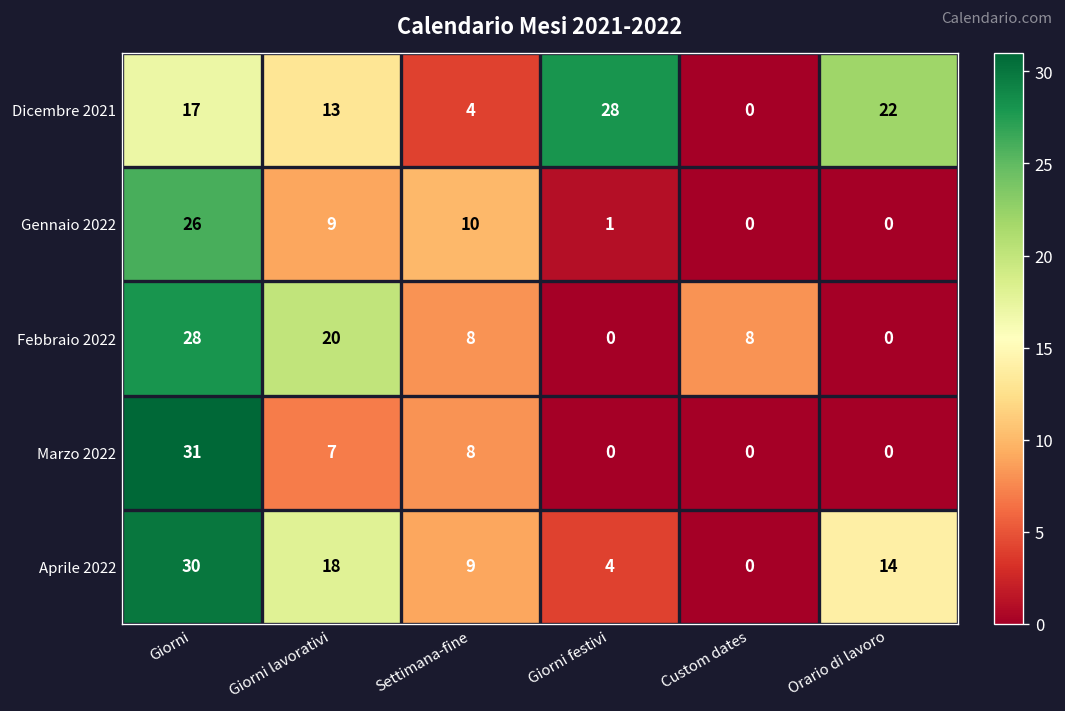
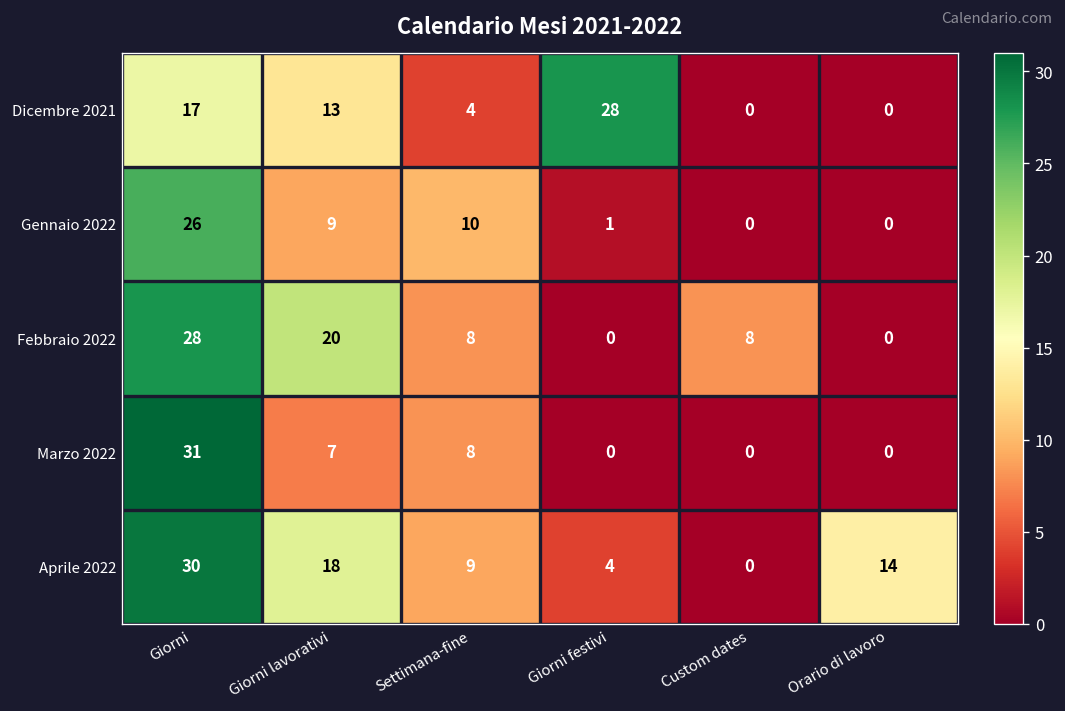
  {
    "Dicembre 2021": {
      "Giorni": 17,
      "Giorni lavorativi": 13,
      "Settimana-fine": 4,
      "Giorni festivi": 28,
      "Custom dates": 0,
-     "Orario di lavoro": 22
+     "Orario di lavoro": 0
    },
    "Gennaio 2022": {
      "Giorni": 26,
      "Giorni lavorativi": 9,
      "Settimana-fine": 10,
      "Giorni festivi": 1,
      "Custom dates": 0,
      "Orario di lavoro": 0
    },
    "Febbraio 2022": {
      "Giorni": 28,
      "Giorni lavorativi": 20,
      "Settimana-fine": 8,
      "Giorni festivi": 0,
      "Custom dates": 8,
      "Orario di lavoro": 0
    },
    "Marzo 2022": {
      "Giorni": 31,
      "Giorni lavorativi": 7,
      "Settimana-fine": 8,
      "Giorni festivi": 0,
      "Custom dates": 0,
      "Orario di lavoro": 0
    },
    "Aprile 2022": {
      "Giorni": 30,
      "Giorni lavorativi": 18,
      "Settimana-fine": 9,
      "Giorni festivi": 4,
      "Custom dates": 0,
      "Orario di lavoro": 14
    }
  }
